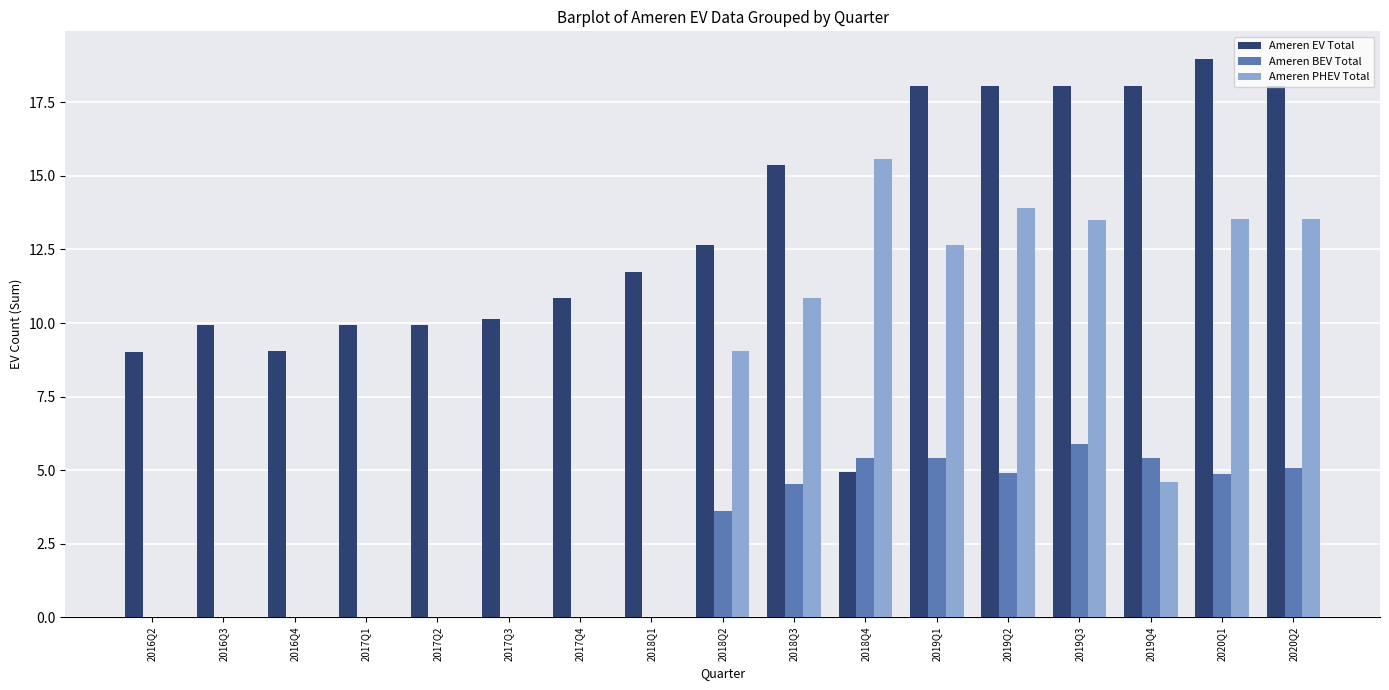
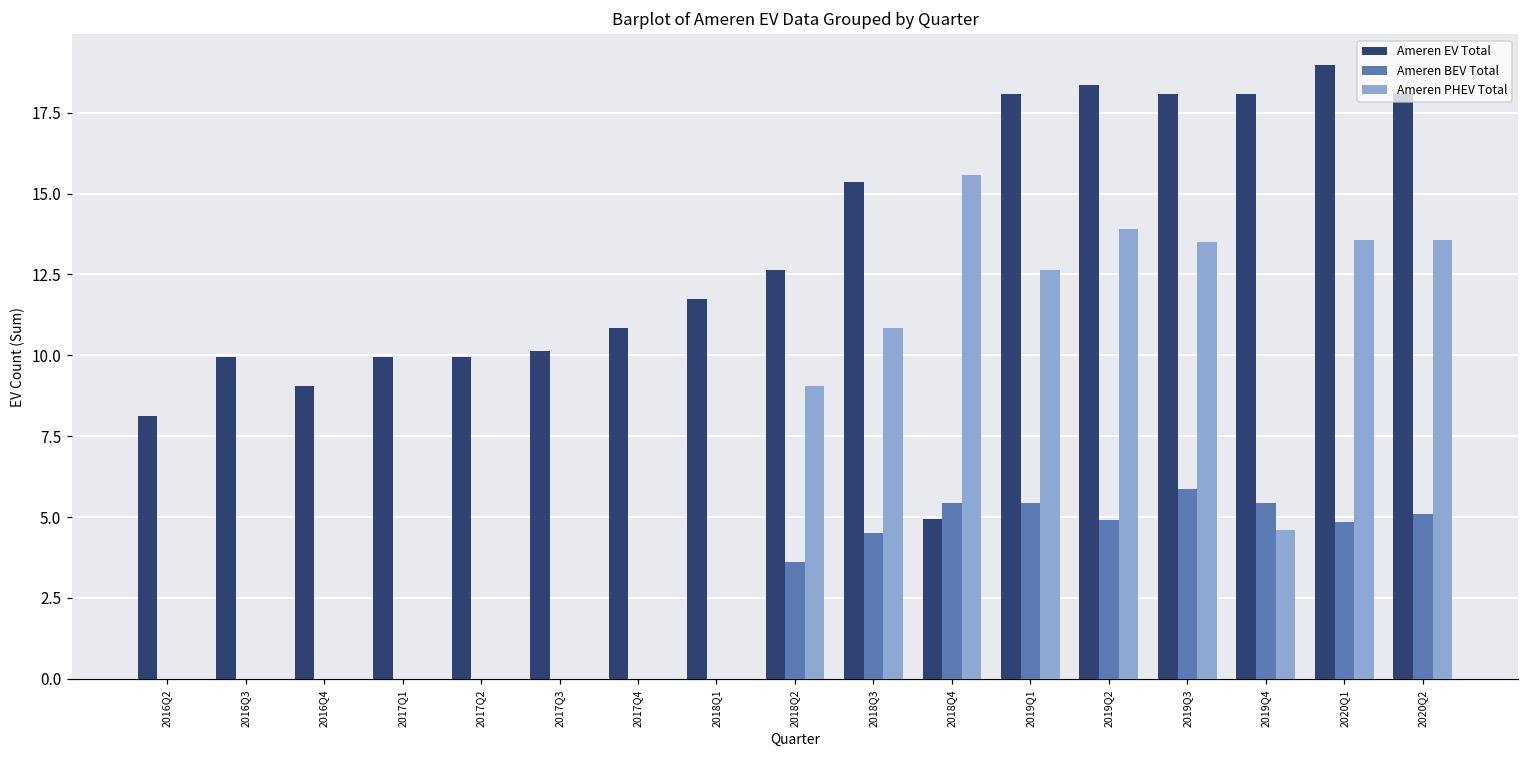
  {
    "Ameren EV Total": {
-     "2016Q2": 9.0,
+     "2016Q2": 8.1,
      "2016Q3": 9.9,
      "2016Q4": 9.0,
      "2017Q1": 9.9,
      "2017Q2": 9.9,
      "2017Q3": 10.1,
      "2017Q4": 10.8,
      "2018Q1": 11.8,
      "2018Q2": 12.7,
      "2018Q3": 15.4,
      "2018Q4": 4.9,
      "2019Q1": 18.1,
-     "2019Q2": 18.1,
+     "2019Q2": 18.4,
      "2019Q3": 18.1,
      "2019Q4": 18.1,
      "2020Q1": 19.0
    },
    "Ameren BEV Total": {
      "2016Q2": 0.0,
      "2016Q3": 0.0,
      "2016Q4": 0.0,
      "2017Q1": 0.0,
      "2017Q2": 0.0,
      "2017Q3": 0.0,
      "2017Q4": 0.0,
      "2018Q1": 0.0,
      "2018Q2": 3.6,
      "2018Q3": 4.5,
      "2018Q4": 5.4,
      "2019Q1": 5.4,
      "2019Q2": 4.9,
      "2019Q3": 5.9,
      "2019Q4": 5.4,
      "2020Q1": 4.9,
      "2020Q2": 5.1
    },
    "Ameren PHEV Total": {
      "2016Q2": 0.0,
      "2016Q3": 0.0,
      "2016Q4": 0.0,
      "2017Q1": 0.0,
      "2017Q2": 0.0,
      "2017Q3": 0.0,
      "2017Q4": 0.0,
      "2018Q1": 0.0,
      "2018Q2": 9.0,
      "2018Q3": 10.8,
      "2018Q4": 15.6,
      "2019Q1": 12.7,
      "2019Q2": 13.9,
      "2019Q3": 13.5,
      "2019Q4": 4.6,
      "2020Q1": 13.6,
      "2020Q2": 13.6
    }
  }
